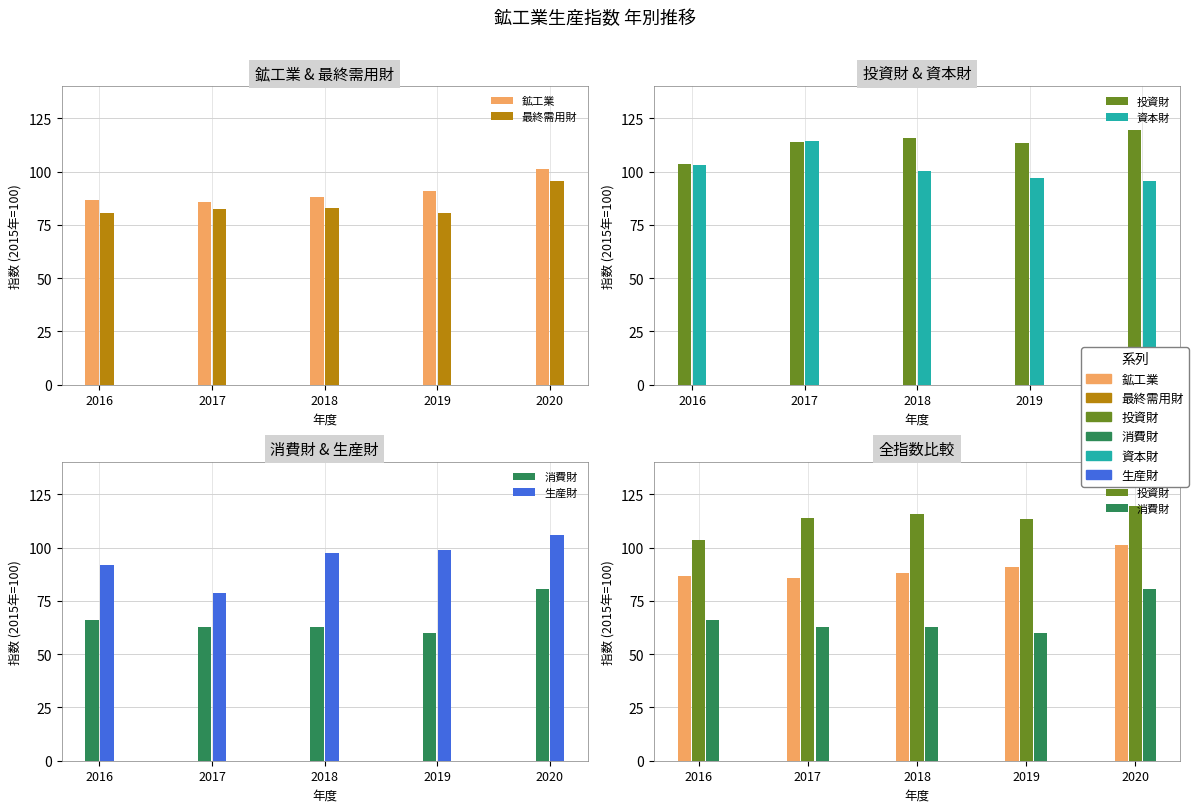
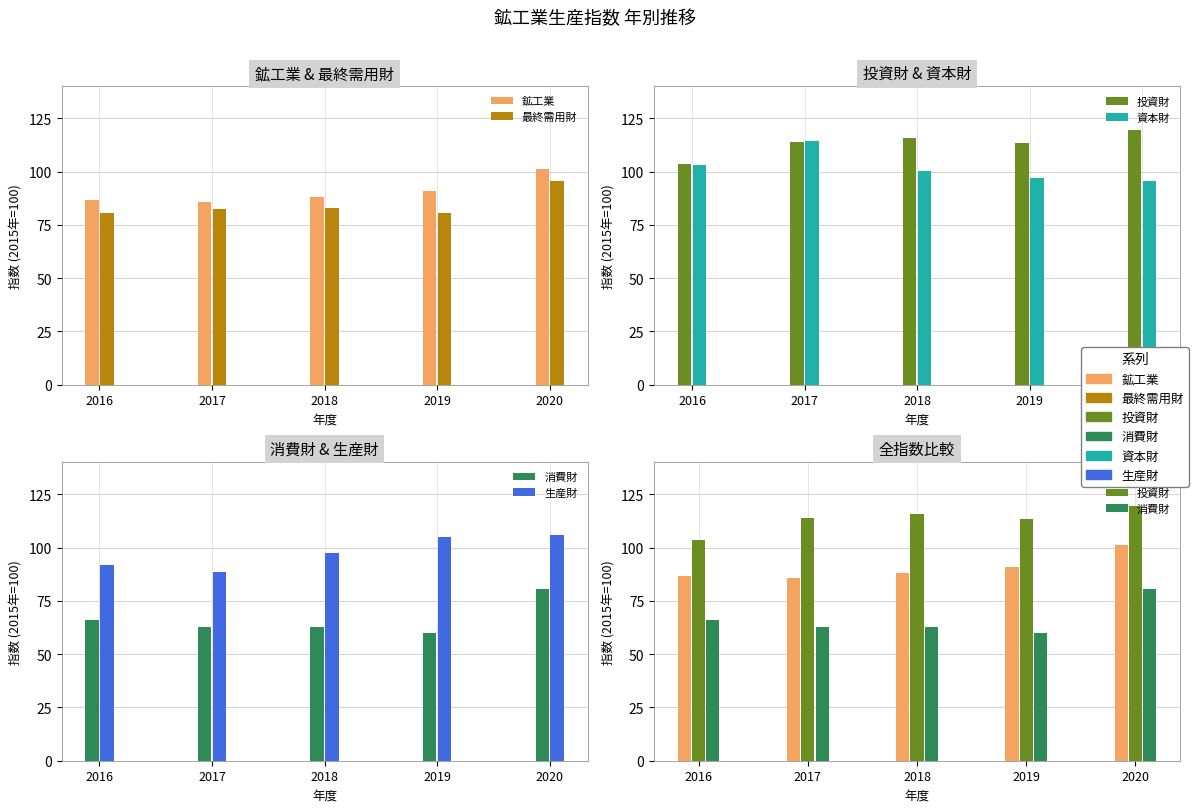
  {
    "鉱工業 & 最終需用財": {
      "鉱工業": {
        "2016": 87,
        "2017": 86,
        "2018": 88,
        "2019": 91,
        "2020": 101
      },
      "最終需用財": {
        "2016": 80,
        "2017": 83,
        "2018": 83,
        "2019": 80,
        "2020": 95
      }
    },
    "投資財 & 資本財": {
      "投資財": {
        "2016": 103,
        "2017": 114,
        "2018": 116,
        "2019": 114,
        "2020": 120
      },
      "資本財": {
        "2016": 103,
        "2017": 115,
        "2018": 100,
        "2019": 97,
        "2020": 96
      }
    },
    "消費財 & 生産財": {
      "消費財": {
        "2016": 66,
        "2017": 63,
        "2018": 63,
        "2019": 60,
        "2020": 81
      },
      "生産財": {
        "2016": 92,
-       "2017": 79,
+       "2017": 89,
        "2018": 97,
-       "2019": 99,
+       "2019": 105,
        "2020": 106
      }
    },
    "全指数比較": {
      "鉱工業": {
        "2016": 87,
        "2017": 86,
        "2018": 88,
        "2019": 91,
        "2020": 101
      },
      "投資財": {
        "2016": 103,
        "2017": 114,
        "2018": 116,
        "2019": 114,
        "2020": 120
      },
      "消費財": {
        "2016": 66,
        "2017": 63,
        "2018": 63,
        "2019": 60,
        "2020": 81
      }
    }
  }
